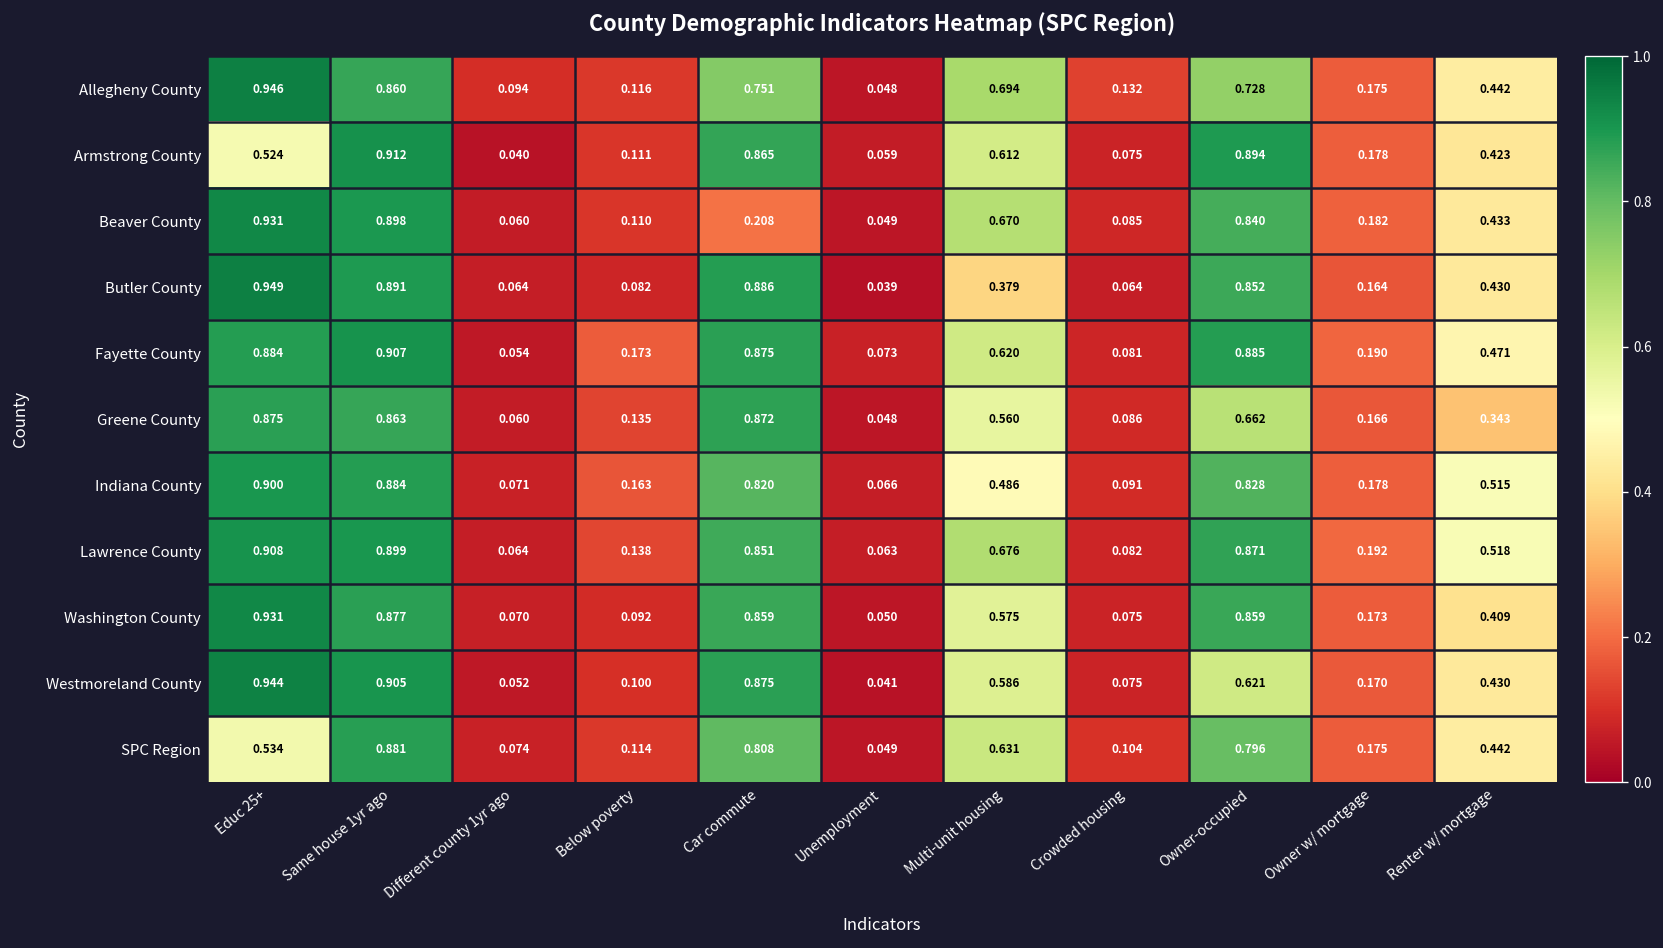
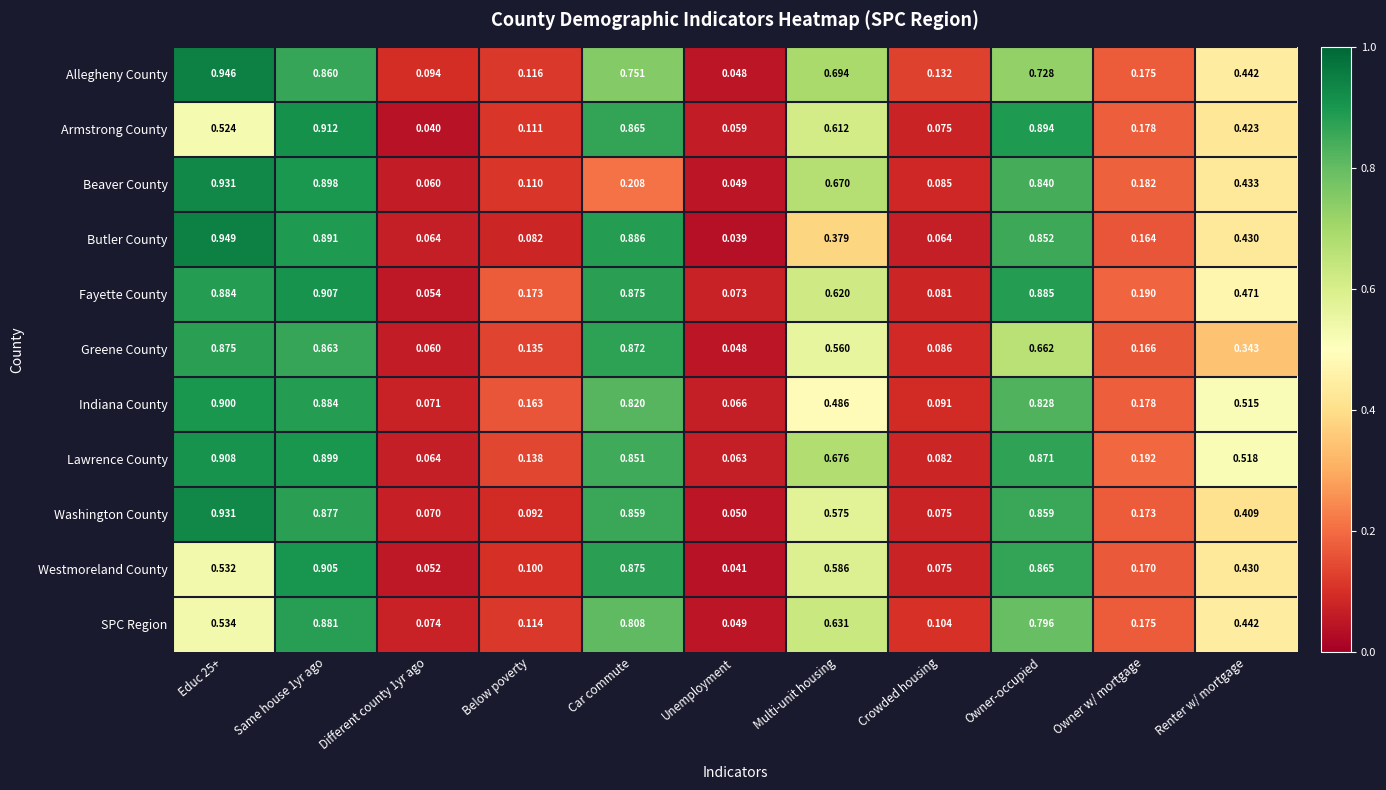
  {
    "Allegheny County": {
      "Educ 25+": 0.946,
      "Same house 1yr ago": 0.860,
      "Different county 1yr ago": 0.094,
      "Below poverty": 0.116,
      "Car commute": 0.751,
      "Unemployment": 0.048,
      "Multi-unit housing": 0.694,
      "Crowded housing": 0.132,
      "Owner-occupied": 0.728,
      "Owner w/ mortgage": 0.175,
      "Renter w/ mortgage": 0.442
    },
    "Armstrong County": {
      "Educ 25+": 0.524,
      "Same house 1yr ago": 0.912,
      "Different county 1yr ago": 0.040,
      "Below poverty": 0.111,
      "Car commute": 0.865,
      "Unemployment": 0.059,
      "Multi-unit housing": 0.612,
      "Crowded housing": 0.075,
      "Owner-occupied": 0.894,
      "Owner w/ mortgage": 0.178,
      "Renter w/ mortgage": 0.423
    },
    "Beaver County": {
      "Educ 25+": 0.931,
      "Same house 1yr ago": 0.898,
      "Different county 1yr ago": 0.060,
      "Below poverty": 0.110,
      "Car commute": 0.208,
      "Unemployment": 0.049,
      "Multi-unit housing": 0.670,
      "Crowded housing": 0.085,
      "Owner-occupied": 0.840,
      "Owner w/ mortgage": 0.182,
      "Renter w/ mortgage": 0.433
    },
    "Butler County": {
      "Educ 25+": 0.949,
      "Same house 1yr ago": 0.891,
      "Different county 1yr ago": 0.064,
      "Below poverty": 0.082,
      "Car commute": 0.886,
      "Unemployment": 0.039,
      "Multi-unit housing": 0.379,
      "Crowded housing": 0.064,
      "Owner-occupied": 0.852,
      "Owner w/ mortgage": 0.164,
      "Renter w/ mortgage": 0.430
    },
    "Fayette County": {
      "Educ 25+": 0.884,
      "Same house 1yr ago": 0.907,
      "Different county 1yr ago": 0.054,
      "Below poverty": 0.173,
      "Car commute": 0.875,
      "Unemployment": 0.073,
      "Multi-unit housing": 0.620,
      "Crowded housing": 0.081,
      "Owner-occupied": 0.885,
      "Owner w/ mortgage": 0.190,
      "Renter w/ mortgage": 0.471
    },
    "Greene County": {
      "Educ 25+": 0.875,
      "Same house 1yr ago": 0.863,
      "Different county 1yr ago": 0.060,
      "Below poverty": 0.135,
      "Car commute": 0.872,
      "Unemployment": 0.048,
      "Multi-unit housing": 0.560,
      "Crowded housing": 0.086,
      "Owner-occupied": 0.662,
      "Owner w/ mortgage": 0.166,
      "Renter w/ mortgage": 0.343
    },
    "Indiana County": {
      "Educ 25+": 0.900,
      "Same house 1yr ago": 0.884,
      "Different county 1yr ago": 0.071,
      "Below poverty": 0.163,
      "Car commute": 0.820,
      "Unemployment": 0.066,
      "Multi-unit housing": 0.486,
      "Crowded housing": 0.091,
      "Owner-occupied": 0.828,
      "Owner w/ mortgage": 0.178,
      "Renter w/ mortgage": 0.515
    },
    "Lawrence County": {
      "Educ 25+": 0.908,
      "Same house 1yr ago": 0.899,
      "Different county 1yr ago": 0.064,
      "Below poverty": 0.138,
      "Car commute": 0.851,
      "Unemployment": 0.063,
      "Multi-unit housing": 0.676,
      "Crowded housing": 0.082,
      "Owner-occupied": 0.871,
      "Owner w/ mortgage": 0.192,
      "Renter w/ mortgage": 0.518
    },
    "Washington County": {
      "Educ 25+": 0.931,
      "Same house 1yr ago": 0.877,
      "Different county 1yr ago": 0.070,
      "Below poverty": 0.092,
      "Car commute": 0.859,
      "Unemployment": 0.050,
      "Multi-unit housing": 0.575,
      "Crowded housing": 0.075,
      "Owner-occupied": 0.859,
      "Owner w/ mortgage": 0.173,
      "Renter w/ mortgage": 0.409
    },
    "Westmoreland County": {
-     "Educ 25+": 0.944,
+     "Educ 25+": 0.532,
      "Same house 1yr ago": 0.905,
      "Different county 1yr ago": 0.052,
      "Below poverty": 0.100,
      "Car commute": 0.875,
      "Unemployment": 0.041,
      "Multi-unit housing": 0.586,
      "Crowded housing": 0.075,
-     "Owner-occupied": 0.621,
+     "Owner-occupied": 0.865,
      "Owner w/ mortgage": 0.170,
      "Renter w/ mortgage": 0.430
    },
    "SPC Region": {
      "Educ 25+": 0.534,
      "Same house 1yr ago": 0.881,
      "Different county 1yr ago": 0.074,
      "Below poverty": 0.114,
      "Car commute": 0.808,
      "Unemployment": 0.049,
      "Multi-unit housing": 0.631,
      "Crowded housing": 0.104,
      "Owner-occupied": 0.796,
      "Owner w/ mortgage": 0.175,
      "Renter w/ mortgage": 0.442
    }
  }
